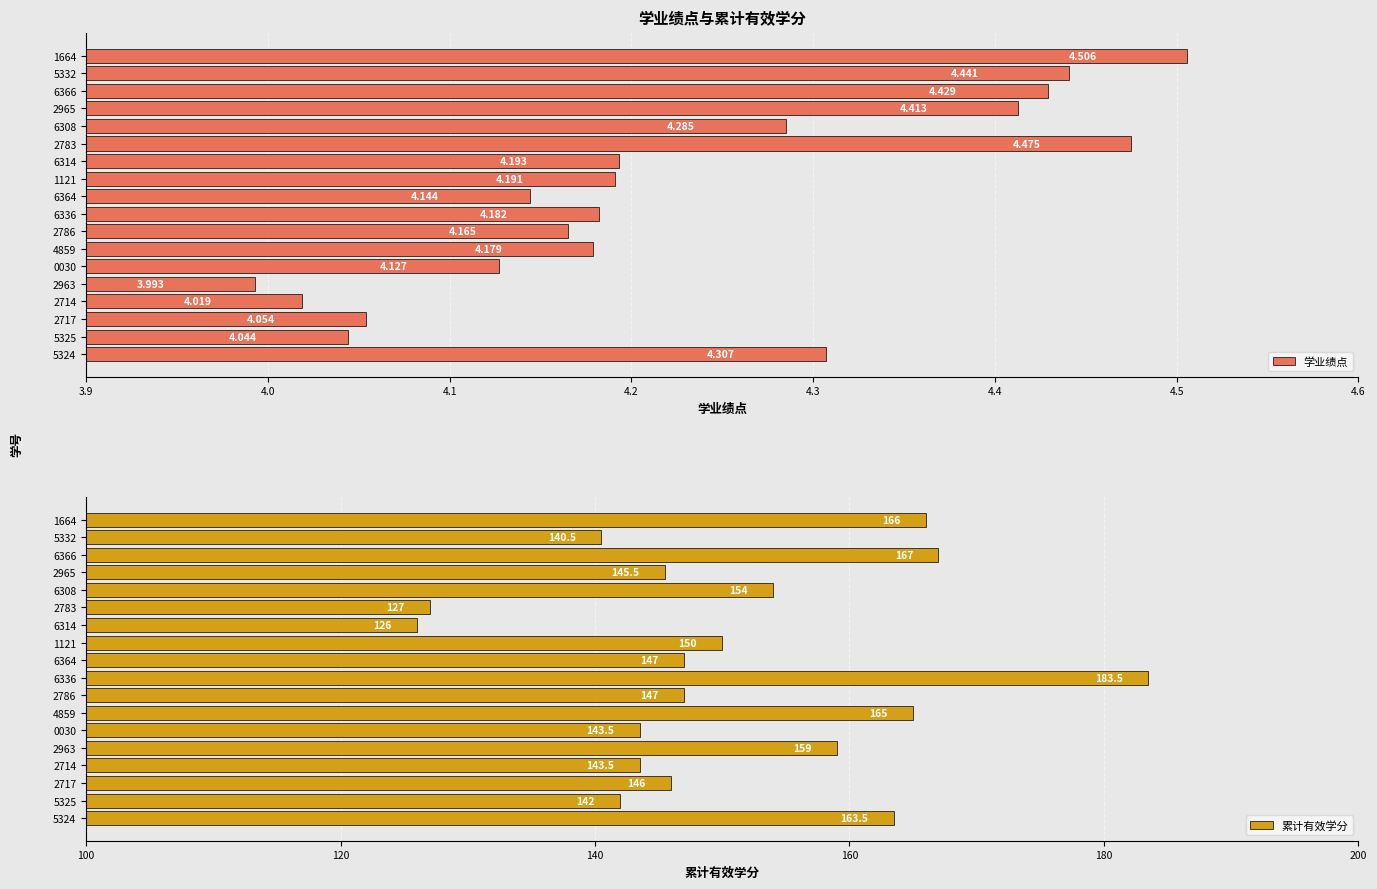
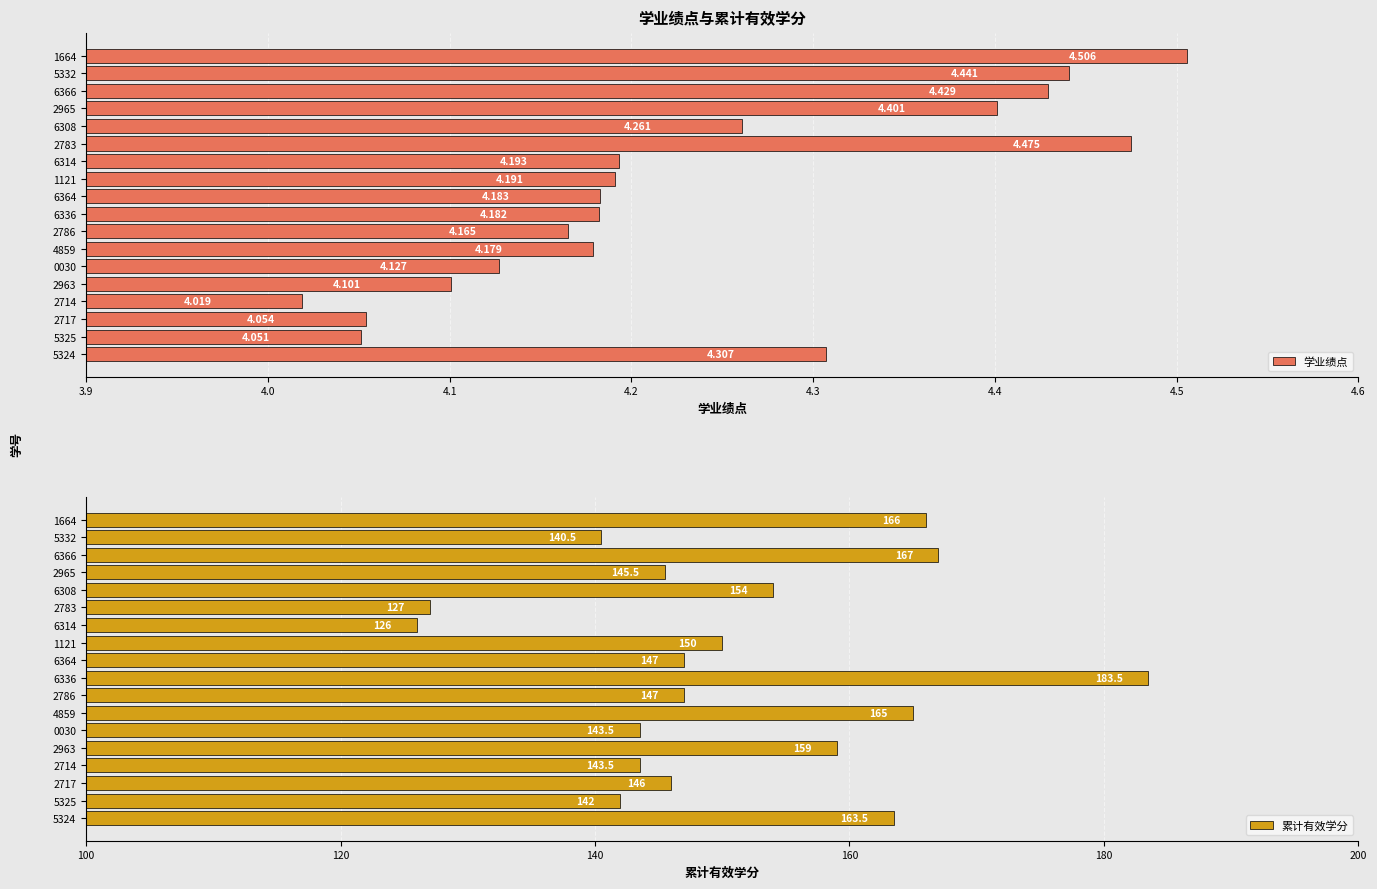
  {
    "学业绩点与累计有效学分": {
      "1664": 4.506,
      "5332": 4.441,
      "6366": 4.429,
-     "2965": 4.413,
-     "6308": 4.285,
+     "2965": 4.401,
+     "6308": 4.261,
      "2783": 4.475,
      "6314": 4.193,
      "1121": 4.191,
-     "6364": 4.144,
+     "6364": 4.183,
      "6336": 4.182,
      "2786": 4.165,
      "4859": 4.179,
      "0030": 4.127,
-     "2963": 3.993,
+     "2963": 4.101,
      "2714": 4.019,
      "2717": 4.054,
-     "5325": 4.044,
+     "5325": 4.051,
      "5324": 4.307
    }
  }
